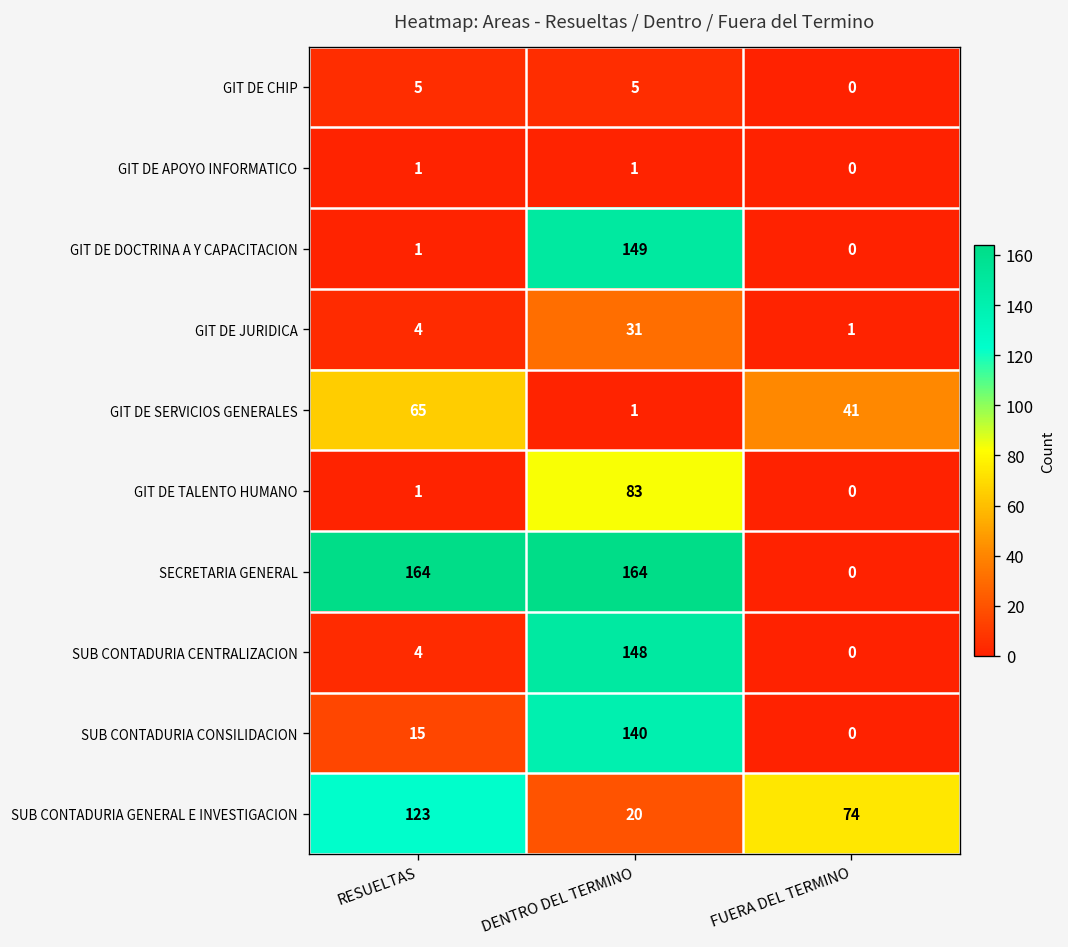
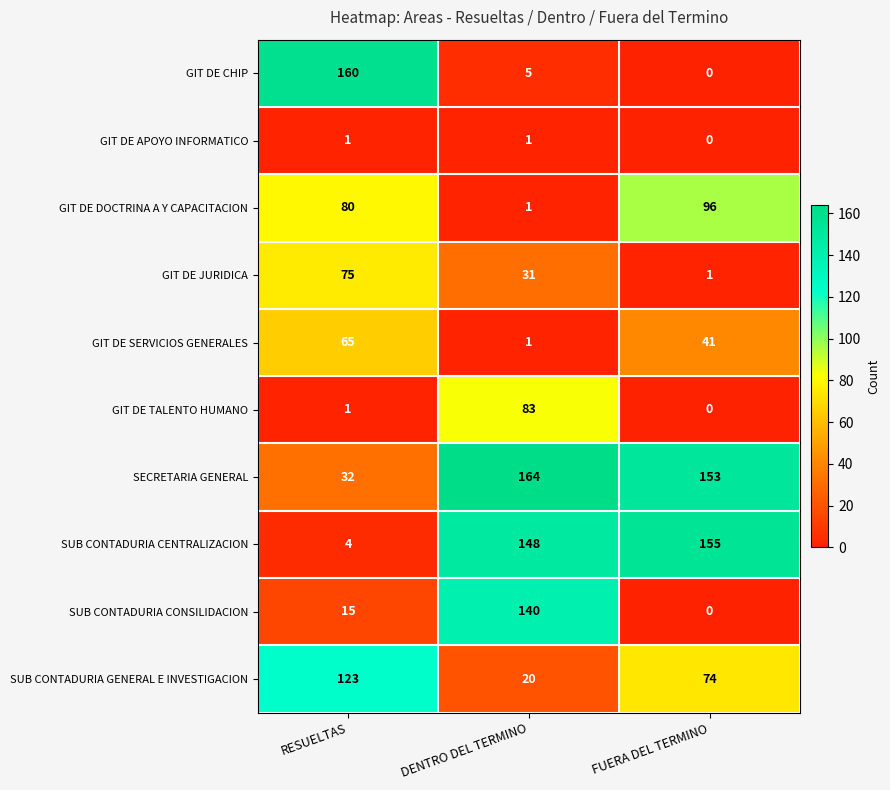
  {
    "GIT DE CHIP": {
-     "RESUELTAS": 5,
+     "RESUELTAS": 160,
      "DENTRO DEL TERMINO": 5,
      "FUERA DEL TERMINO": 0
    },
    "GIT DE APOYO INFORMATICO": {
      "RESUELTAS": 1,
      "DENTRO DEL TERMINO": 1,
      "FUERA DEL TERMINO": 0
    },
    "GIT DE DOCTRINA A Y CAPACITACION": {
-     "RESUELTAS": 1,
-     "DENTRO DEL TERMINO": 149,
-     "FUERA DEL TERMINO": 0
+     "RESUELTAS": 80,
+     "DENTRO DEL TERMINO": 1,
+     "FUERA DEL TERMINO": 96
    },
    "GIT DE JURIDICA": {
-     "RESUELTAS": 4,
+     "RESUELTAS": 75,
      "DENTRO DEL TERMINO": 31,
      "FUERA DEL TERMINO": 1
    },
    "GIT DE SERVICIOS GENERALES": {
      "RESUELTAS": 65,
      "DENTRO DEL TERMINO": 1,
      "FUERA DEL TERMINO": 41
    },
    "GIT DE TALENTO HUMANO": {
      "RESUELTAS": 1,
      "DENTRO DEL TERMINO": 83,
      "FUERA DEL TERMINO": 0
    },
    "SECRETARIA GENERAL": {
-     "RESUELTAS": 164,
+     "RESUELTAS": 32,
      "DENTRO DEL TERMINO": 164,
-     "FUERA DEL TERMINO": 0
+     "FUERA DEL TERMINO": 153
    },
    "SUB CONTADURIA CENTRALIZACION": {
      "RESUELTAS": 4,
      "DENTRO DEL TERMINO": 148,
-     "FUERA DEL TERMINO": 0
+     "FUERA DEL TERMINO": 155
    },
    "SUB CONTADURIA CONSILIDACION": {
      "RESUELTAS": 15,
      "DENTRO DEL TERMINO": 140,
      "FUERA DEL TERMINO": 0
    },
    "SUB CONTADURIA GENERAL E INVESTIGACION": {
      "RESUELTAS": 123,
      "DENTRO DEL TERMINO": 20,
      "FUERA DEL TERMINO": 74
    }
  }
